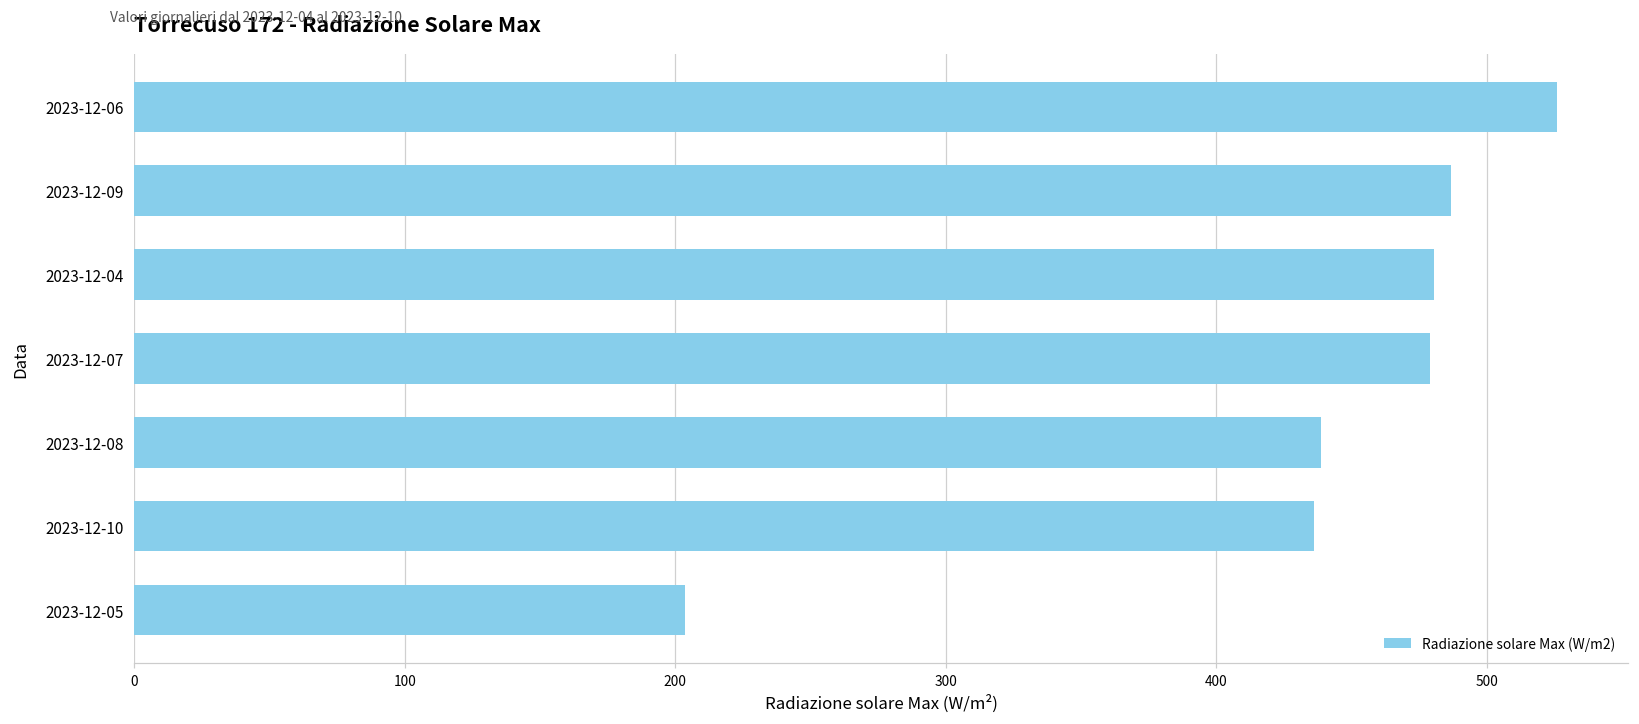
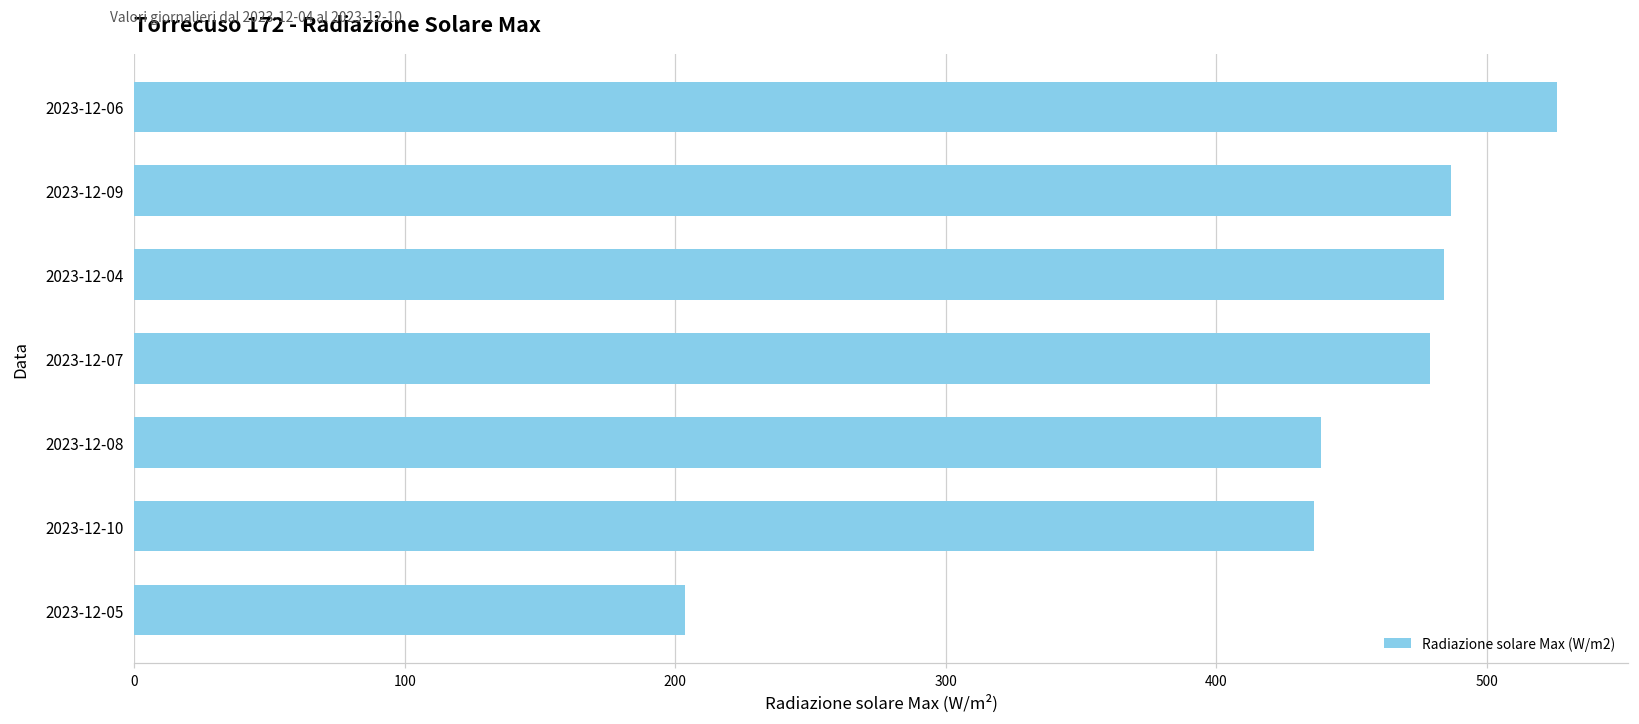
  {
    "2023-12-06": 526,
    "2023-12-09": 487,
-   "2023-12-04": 481,
+   "2023-12-04": 484,
    "2023-12-07": 479,
    "2023-12-08": 439,
    "2023-12-10": 436,
    "2023-12-05": 204
  }
